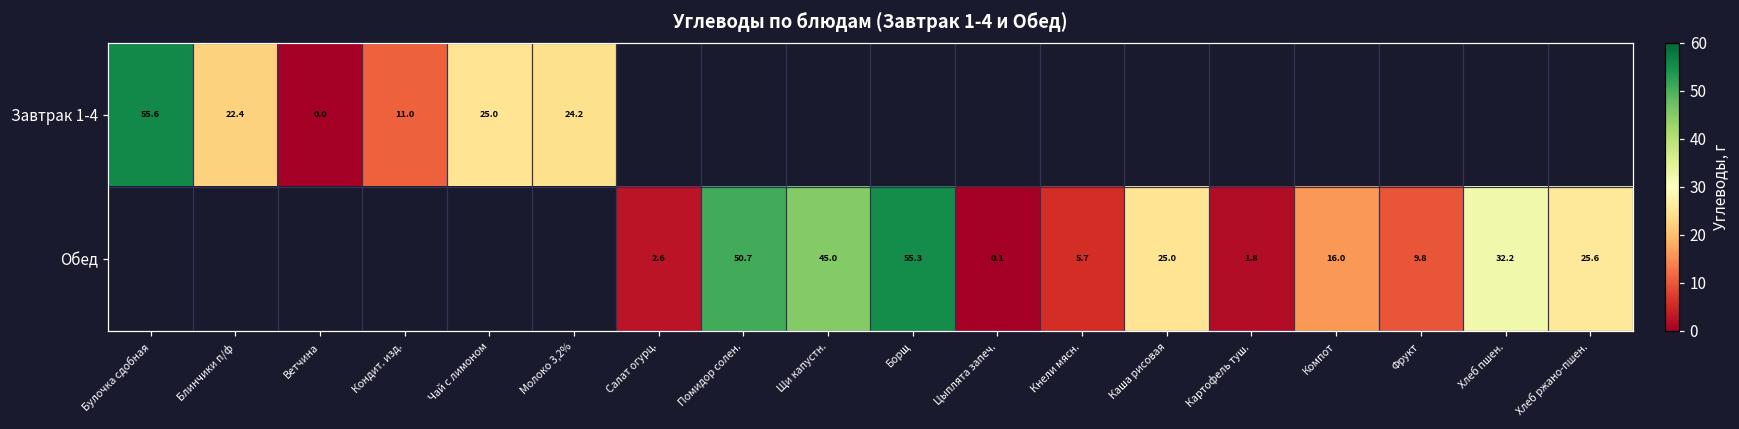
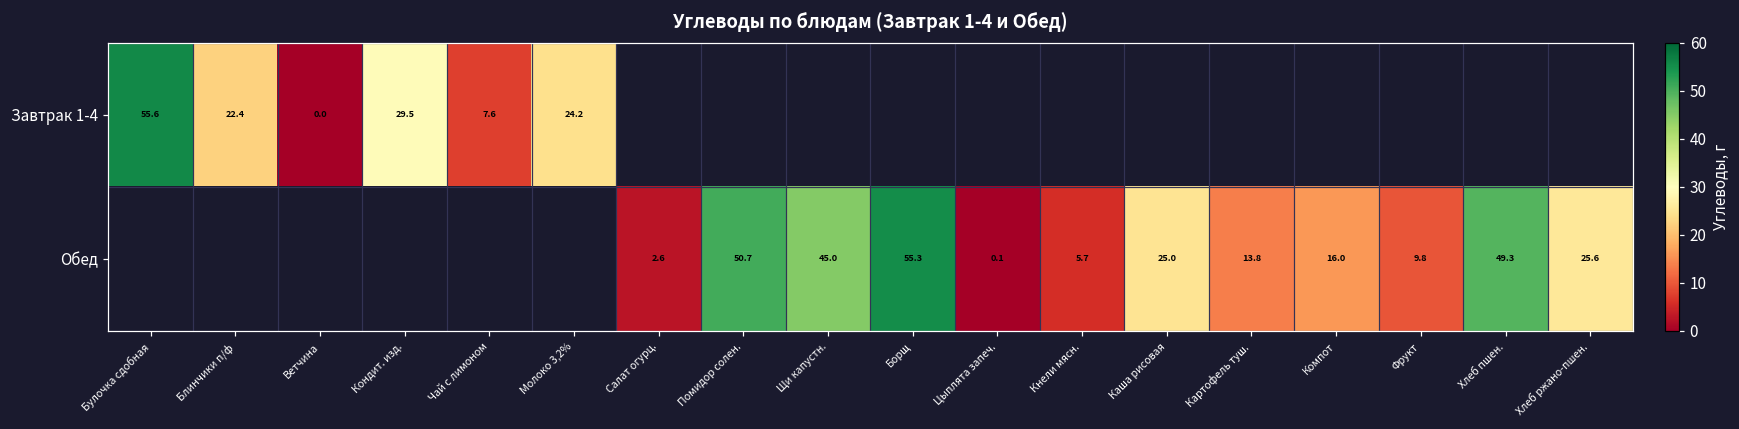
  {
    "Завтрак 1-4": {
      "Булочка сдобная": 55.6,
      "Блинчики п/ф": 22.4,
      "Ветчина": 0.0,
-     "Кондит. изд.": 11.0,
-     "Чай с лимоном": 25.0,
+     "Кондит. изд.": 29.5,
+     "Чай с лимоном": 7.6,
      "Молоко 3,2%": 24.2
    },
    "Обед": {
      "Салат огурц.": 2.6,
      "Помидор солен.": 50.7,
      "Щи капустн.": 45.0,
      "Борщ": 55.3,
      "Цыплята запеч.": 0.1,
      "Кнели мясн.": 5.7,
      "Каша рисовая": 25.0,
-     "Картофель туш.": 1.8,
+     "Картофель туш.": 13.8,
      "Компот": 16.0,
      "Фрукт": 9.8,
-     "Хлеб пшен.": 32.2,
+     "Хлеб пшен.": 49.3,
      "Хлеб ржано-пшен.": 25.6
    }
  }
